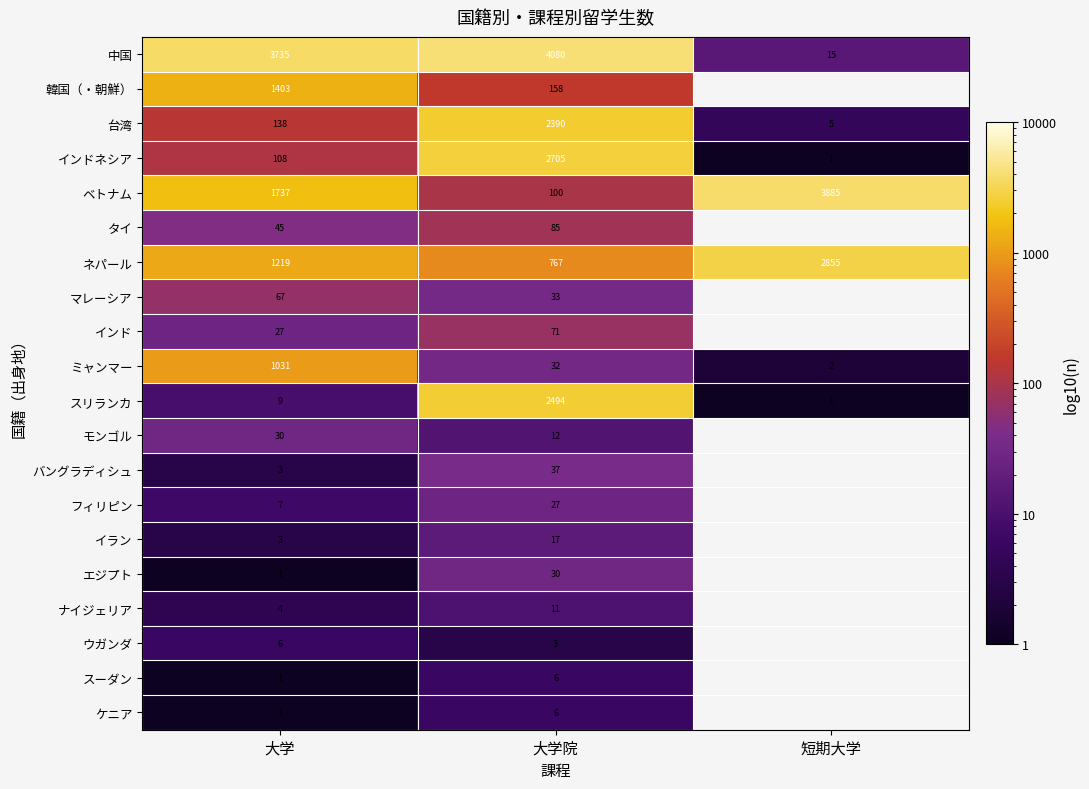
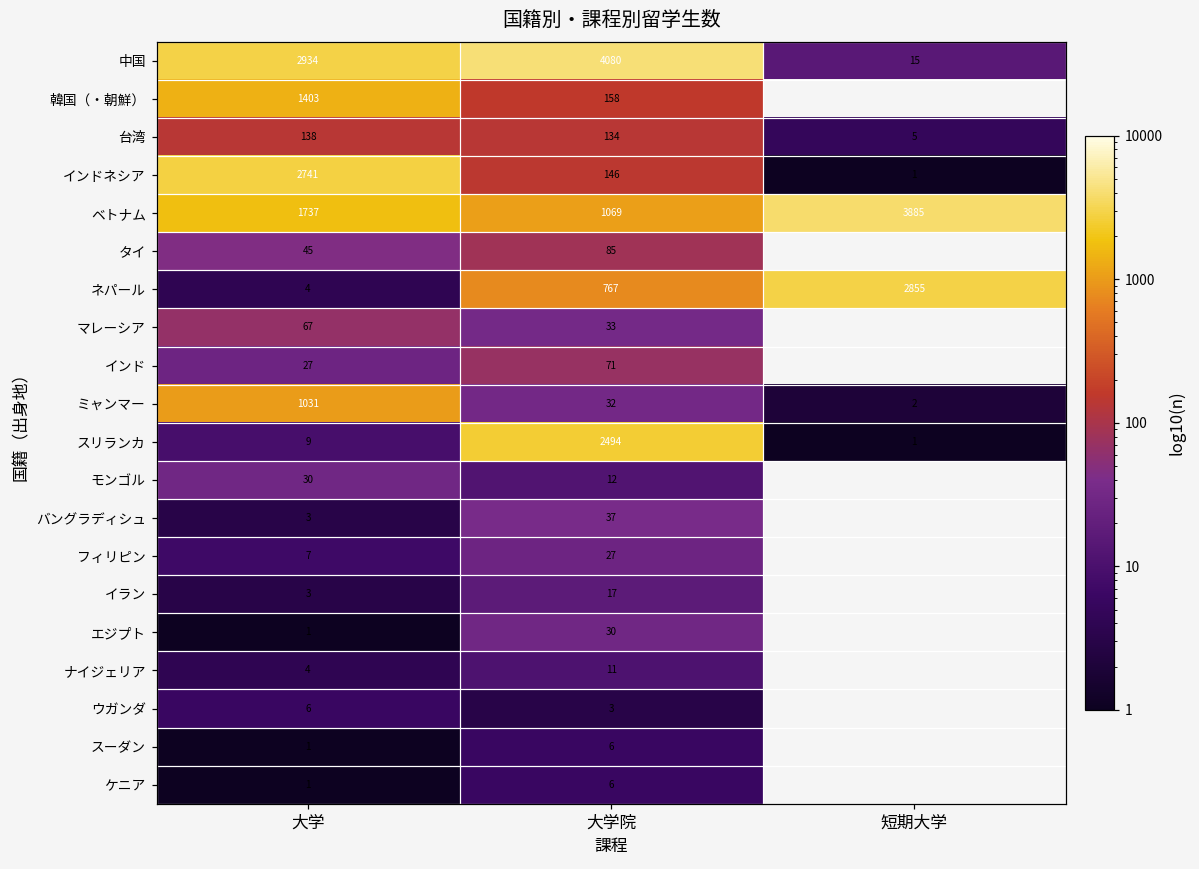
  {
    "中国": {
-     "大学": 3735,
+     "大学": 2934,
      "大学院": 4080,
      "短期大学": 15
    },
    "韓国（・朝鮮）": {
      "大学": 1403,
      "大学院": 158
    },
    "台湾": {
      "大学": 138,
-     "大学院": 2390,
+     "大学院": 134,
      "短期大学": 5
    },
    "インドネシア": {
-     "大学": 108,
-     "大学院": 2705
+     "大学": 2741,
+     "大学院": 146
    },
    "ベトナム": {
      "大学": 1737,
-     "大学院": 100,
+     "大学院": 1069,
      "短期大学": 3885
    },
    "タイ": {
      "大学": 45,
      "大学院": 85
    },
    "ネパール": {
-     "大学": 1219,
+     "大学": 4,
      "大学院": 767,
      "短期大学": 2855
    },
    "マレーシア": {
      "大学": 67,
      "大学院": 33
    },
    "インド": {
      "大学": 27,
      "大学院": 71
    },
    "ミャンマー": {
      "大学": 1031,
      "大学院": 32,
      "短期大学": 2
    },
    "スリランカ": {
      "大学": 9,
      "大学院": 2494
    },
    "モンゴル": {
      "大学": 30,
      "大学院": 12
    },
    "バングラディシュ": {
      "大学": 3,
      "大学院": 37
    },
    "フィリピン": {
      "大学": 7,
      "大学院": 27
    },
    "イラン": {
      "大学": 3,
      "大学院": 17
    },
    "エジプト": {
      "大学院": 30
    },
    "ナイジェリア": {
      "大学": 4,
      "大学院": 11
    },
    "ウガンダ": {
      "大学": 6,
      "大学院": 3
    },
    "スーダン": {
      "大学院": 6
    },
    "ケニア": {
      "大学院": 6
    }
  }
